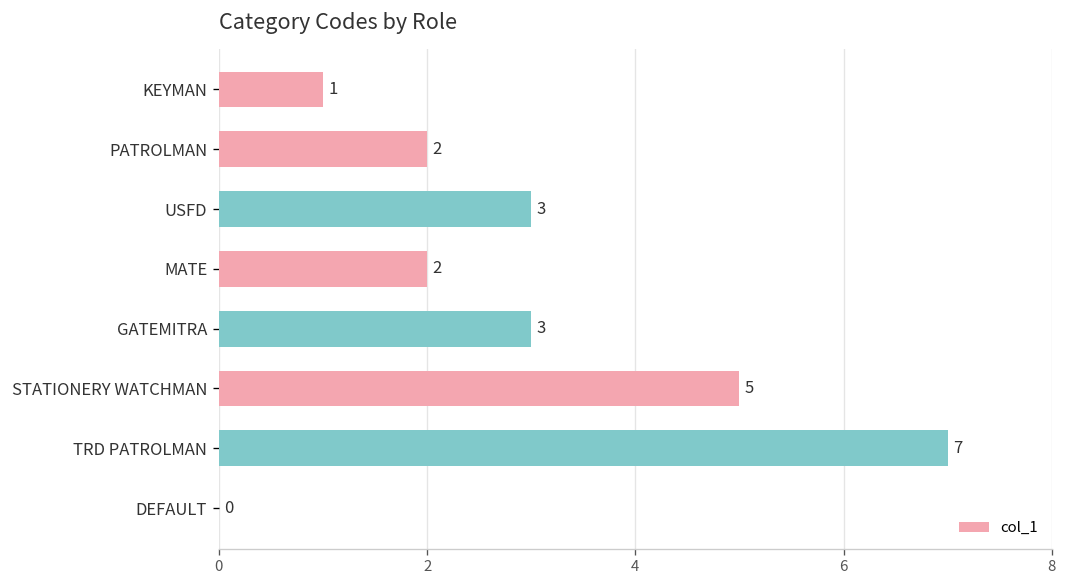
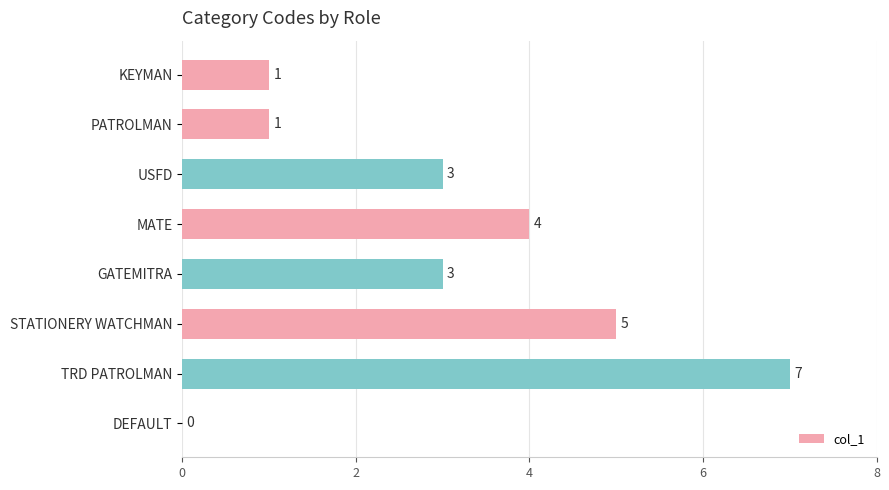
  {
    "KEYMAN": 1,
-   "PATROLMAN": 2,
+   "PATROLMAN": 1,
    "USFD": 3,
-   "MATE": 2,
+   "MATE": 4,
    "GATEMITRA": 3,
    "STATIONERY WATCHMAN": 5,
    "TRD PATROLMAN": 7,
    "DEFAULT": 0
  }
